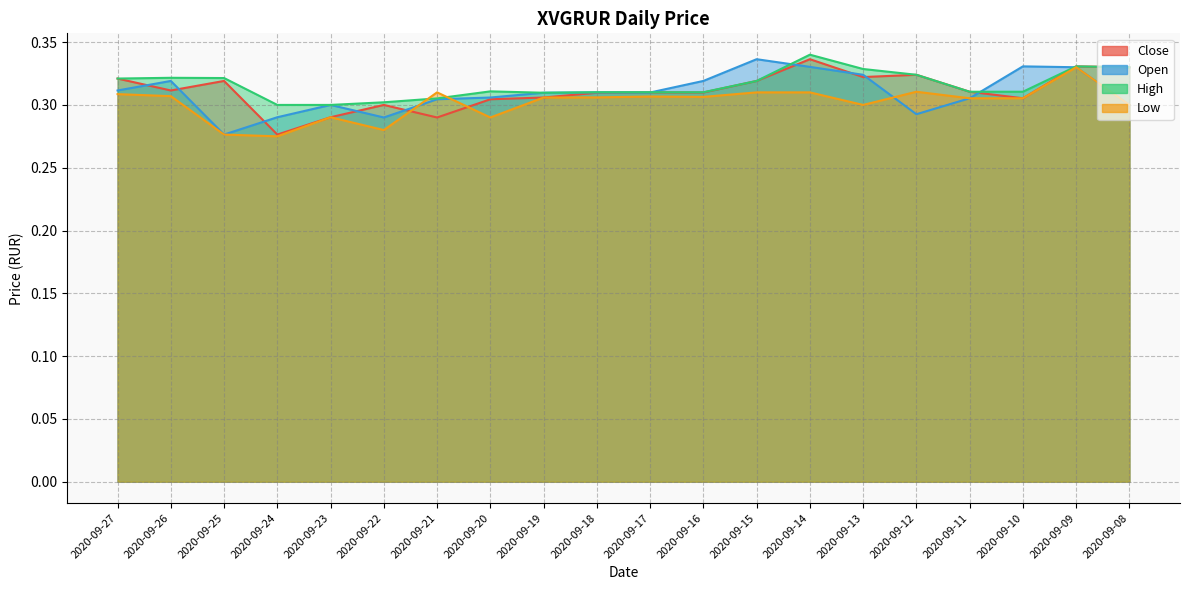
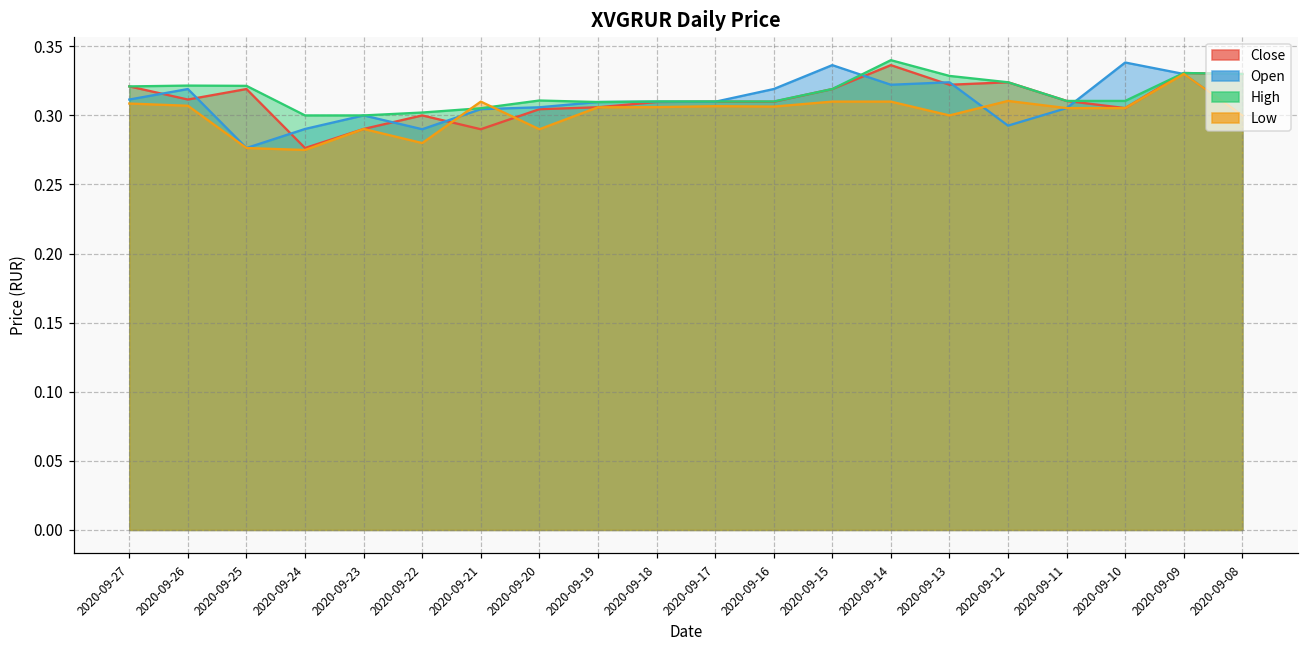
  {
    "Close": {
      "2020-09-26": 0.312,
      "2020-09-25": 0.319,
      "2020-09-22": 0.300,
      "2020-09-21": 0.290,
      "2020-09-14": 0.336
    },
    "Open": {
      "2020-09-27": 0.312,
      "2020-09-26": 0.319,
      "2020-09-24": 0.290,
      "2020-09-22": 0.290,
      "2020-09-16": 0.319,
      "2020-09-15": 0.336,
-     "2020-09-14": 0.330,
+     "2020-09-14": 0.322,
      "2020-09-12": 0.293,
-     "2020-09-10": 0.331
+     "2020-09-10": 0.338
    },
    "High": {
      "2020-09-26": 0.322,
      "2020-09-25": 0.321,
      "2020-09-24": 0.300,
      "2020-09-22": 0.302,
      "2020-09-20": 0.311,
      "2020-09-14": 0.340,
      "2020-09-13": 0.329,
      "2020-09-10": 0.311
    },
    "Low": {
      "2020-09-27": 0.309,
      "2020-09-26": 0.307,
      "2020-09-22": 0.280,
      "2020-09-21": 0.310,
      "2020-09-20": 0.290,
      "2020-09-18": 0.306,
      "2020-09-17": 0.307,
      "2020-09-16": 0.306,
      "2020-09-15": 0.310,
      "2020-09-14": 0.310,
      "2020-09-13": 0.300,
      "2020-09-12": 0.311
    }
  }
